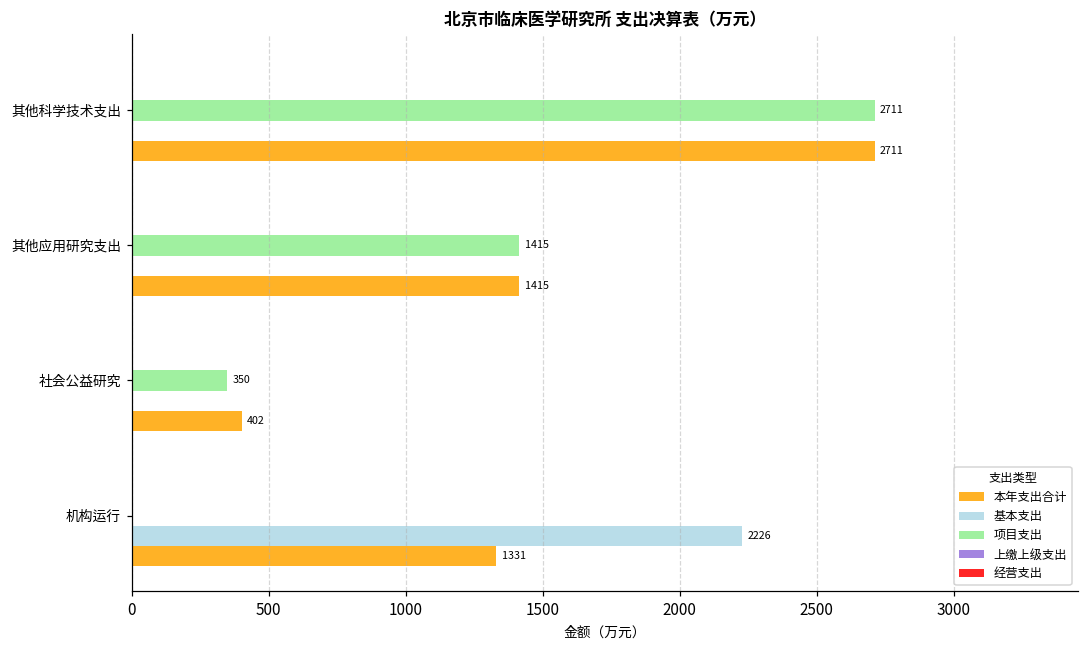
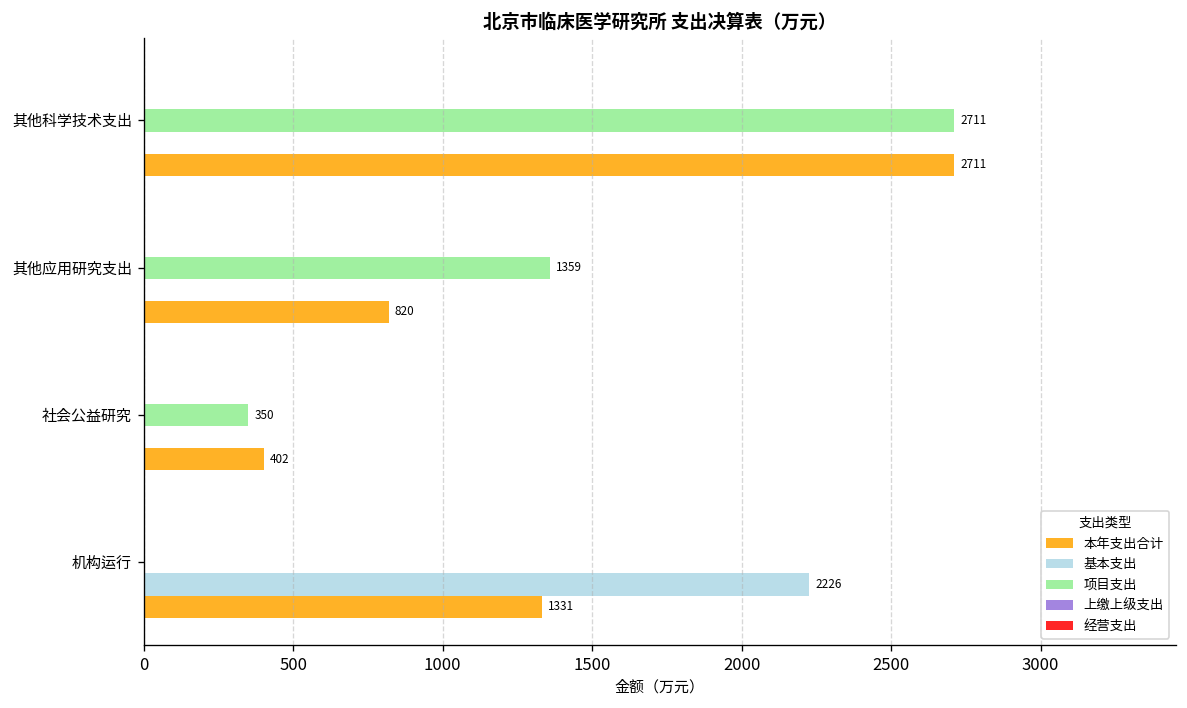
  {
    "本年支出合计": {
      "其他科学技术支出": 2711,
-     "其他应用研究支出": 1415,
+     "其他应用研究支出": 820,
      "社会公益研究": 402,
      "机构运行": 1331
    },
    "基本支出": {
      "机构运行": 2226
    },
    "项目支出": {
      "其他科学技术支出": 2711,
-     "其他应用研究支出": 1415,
+     "其他应用研究支出": 1359,
      "社会公益研究": 350
    },
    "上缴上级支出": {
      "其他科学技术支出": 0,
      "其他应用研究支出": 0,
      "社会公益研究": 0,
      "机构运行": 0
    },
    "经营支出": {
      "其他科学技术支出": 0,
      "其他应用研究支出": 0,
      "社会公益研究": 0,
      "机构运行": 0
    }
  }
